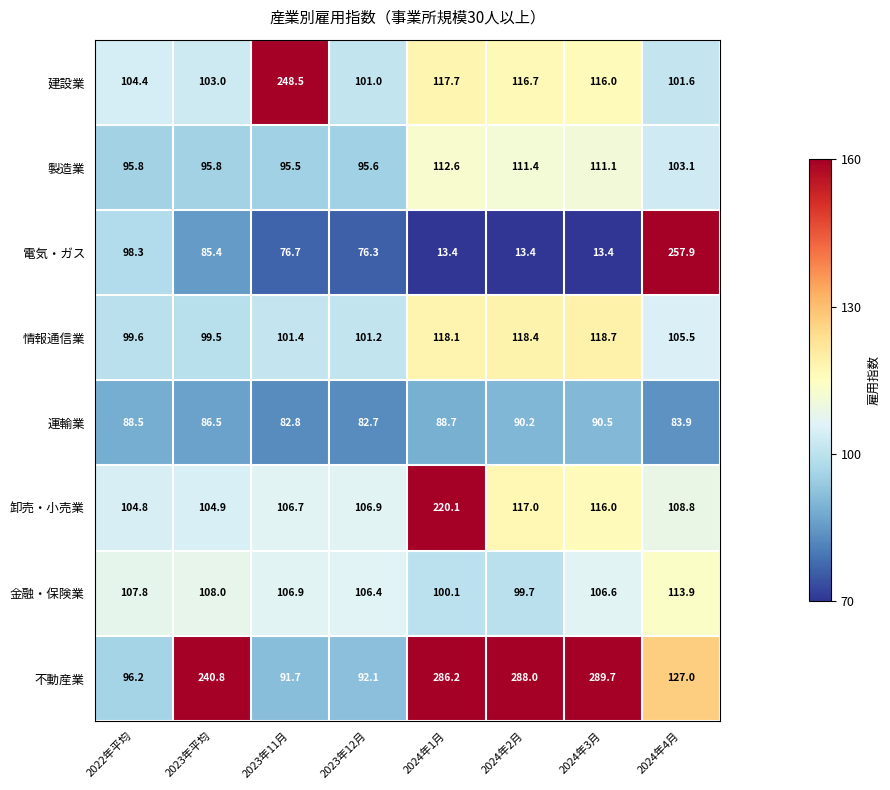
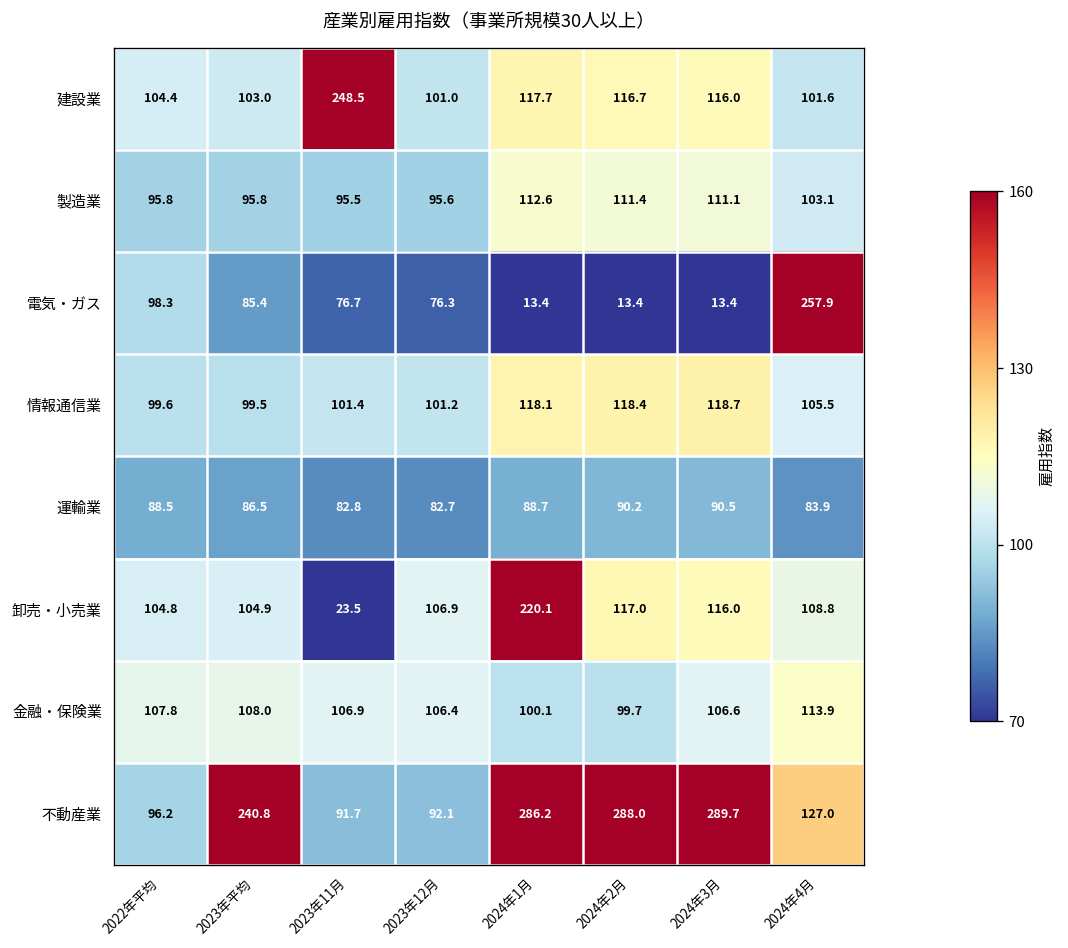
  {
    "建設業": {
      "2022年平均": 104.4,
      "2023年平均": 103.0,
      "2023年11月": 248.5,
      "2023年12月": 101.0,
      "2024年1月": 117.7,
      "2024年2月": 116.7,
      "2024年3月": 116.0,
      "2024年4月": 101.6
    },
    "製造業": {
      "2022年平均": 95.8,
      "2023年平均": 95.8,
      "2023年11月": 95.5,
      "2023年12月": 95.6,
      "2024年1月": 112.6,
      "2024年2月": 111.4,
      "2024年3月": 111.1,
      "2024年4月": 103.1
    },
    "電気・ガス": {
      "2022年平均": 98.3,
      "2023年平均": 85.4,
      "2023年11月": 76.7,
      "2023年12月": 76.3,
      "2024年1月": 13.4,
      "2024年2月": 13.4,
      "2024年3月": 13.4,
      "2024年4月": 257.9
    },
    "情報通信業": {
      "2022年平均": 99.6,
      "2023年平均": 99.5,
      "2023年11月": 101.4,
      "2023年12月": 101.2,
      "2024年1月": 118.1,
      "2024年2月": 118.4,
      "2024年3月": 118.7,
      "2024年4月": 105.5
    },
    "運輸業": {
      "2022年平均": 88.5,
      "2023年平均": 86.5,
      "2023年11月": 82.8,
      "2023年12月": 82.7,
      "2024年1月": 88.7,
      "2024年2月": 90.2,
      "2024年3月": 90.5,
      "2024年4月": 83.9
    },
    "卸売・小売業": {
      "2022年平均": 104.8,
      "2023年平均": 104.9,
-     "2023年11月": 106.7,
+     "2023年11月": 23.5,
      "2023年12月": 106.9,
      "2024年1月": 220.1,
      "2024年2月": 117.0,
      "2024年3月": 116.0,
      "2024年4月": 108.8
    },
    "金融・保険業": {
      "2022年平均": 107.8,
      "2023年平均": 108.0,
      "2023年11月": 106.9,
      "2023年12月": 106.4,
      "2024年1月": 100.1,
      "2024年2月": 99.7,
      "2024年3月": 106.6,
      "2024年4月": 113.9
    },
    "不動産業": {
      "2022年平均": 96.2,
      "2023年平均": 240.8,
      "2023年11月": 91.7,
      "2023年12月": 92.1,
      "2024年1月": 286.2,
      "2024年2月": 288.0,
      "2024年3月": 289.7,
      "2024年4月": 127.0
    }
  }
